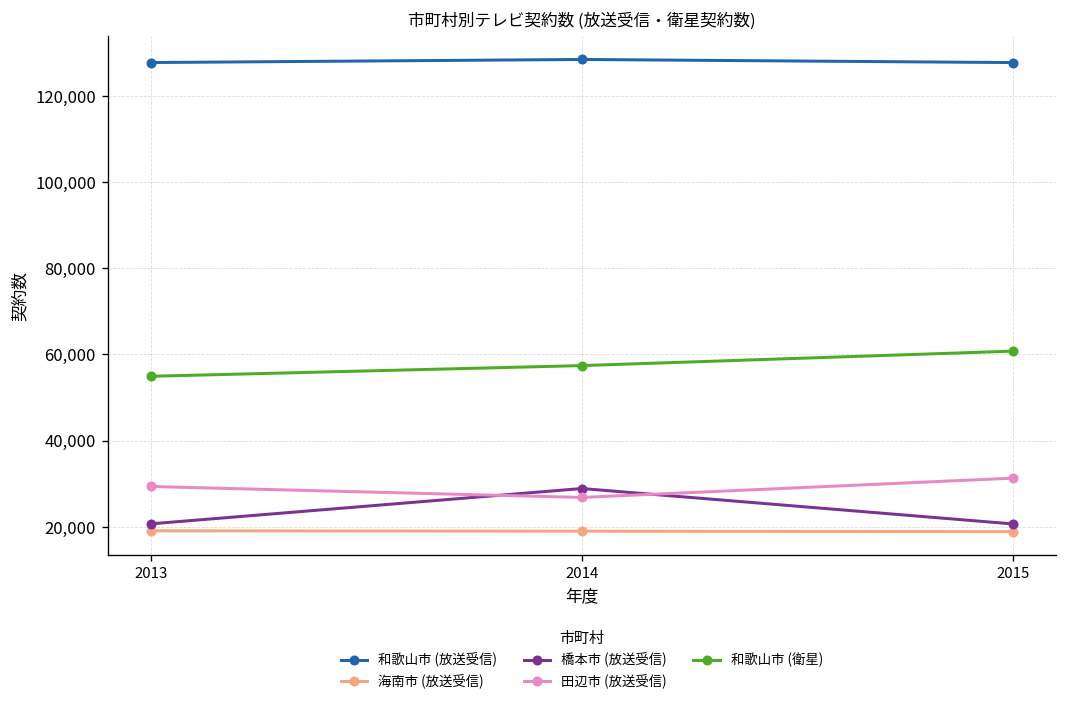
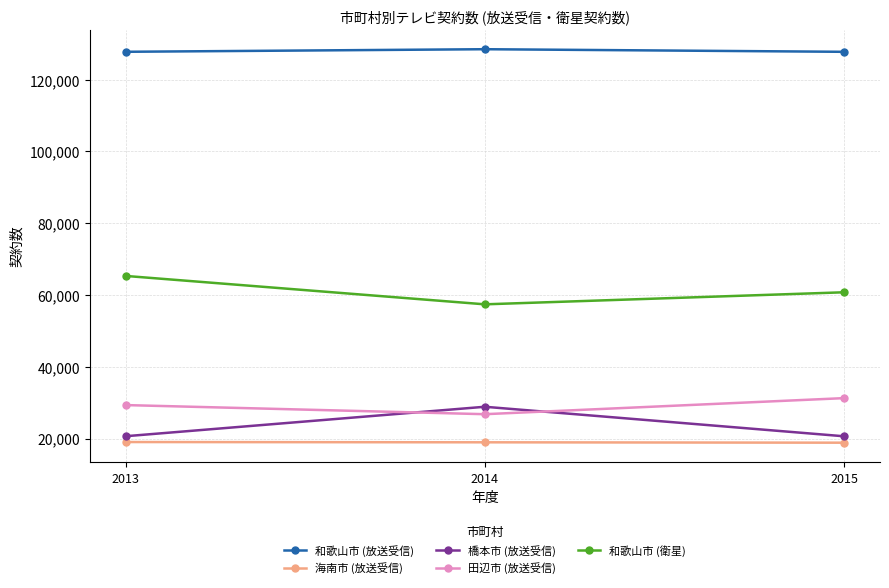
  {
    "和歌山市 (放送受信)": {
      "2013": "128,000",
      "2014": "128,000",
      "2015": "128,000"
    },
    "海南市 (放送受信)": {
      "2013": "19,000",
      "2014": "19,000",
      "2015": "19,000"
    },
    "橋本市 (放送受信)": {
      "2013": "21,000",
      "2014": "29,000",
      "2015": "21,000"
    },
    "田辺市 (放送受信)": {
      "2013": "29,000",
      "2014": "27,000",
      "2015": "31,000"
    },
    "和歌山市 (衛星)": {
-     "2013": "55,000",
+     "2013": "65,000",
      "2014": "57,000",
      "2015": "61,000"
    }
  }
